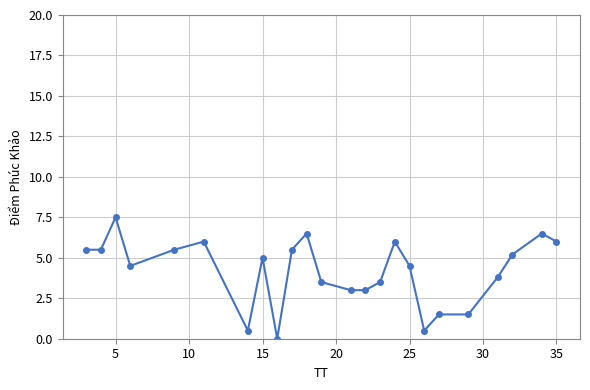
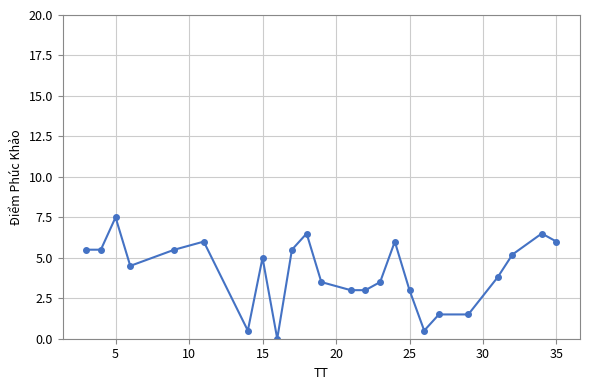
  {
    "5": 7.5,
    "15": 5.0,
-   "25": 4.5,
+   "25": 3.0,
    "35": 6.0
  }
